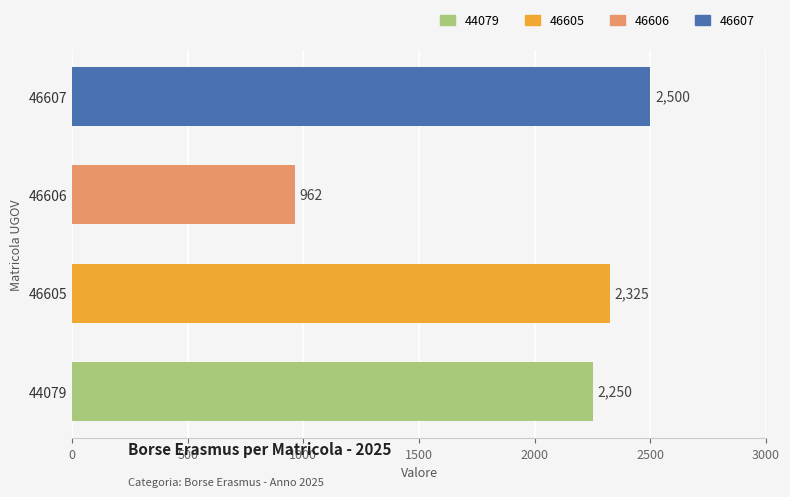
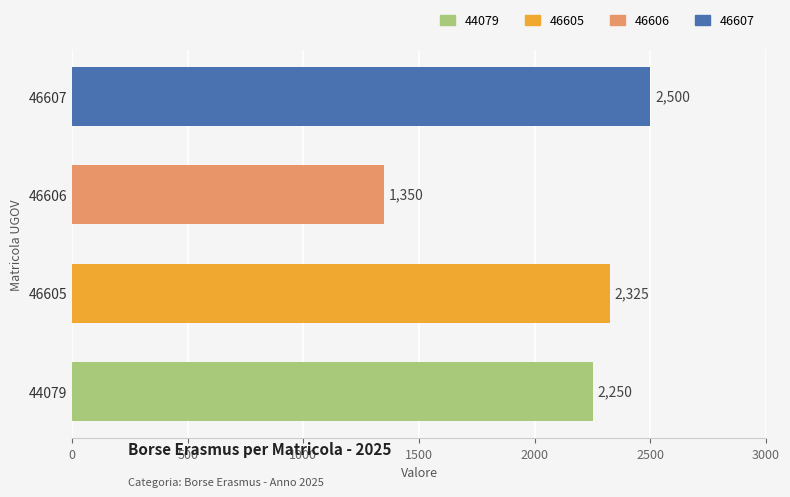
  {
    "46607": "2,500",
-   "46606": "962",
+   "46606": "1,350",
    "46605": "2,325",
    "44079": "2,250"
  }
